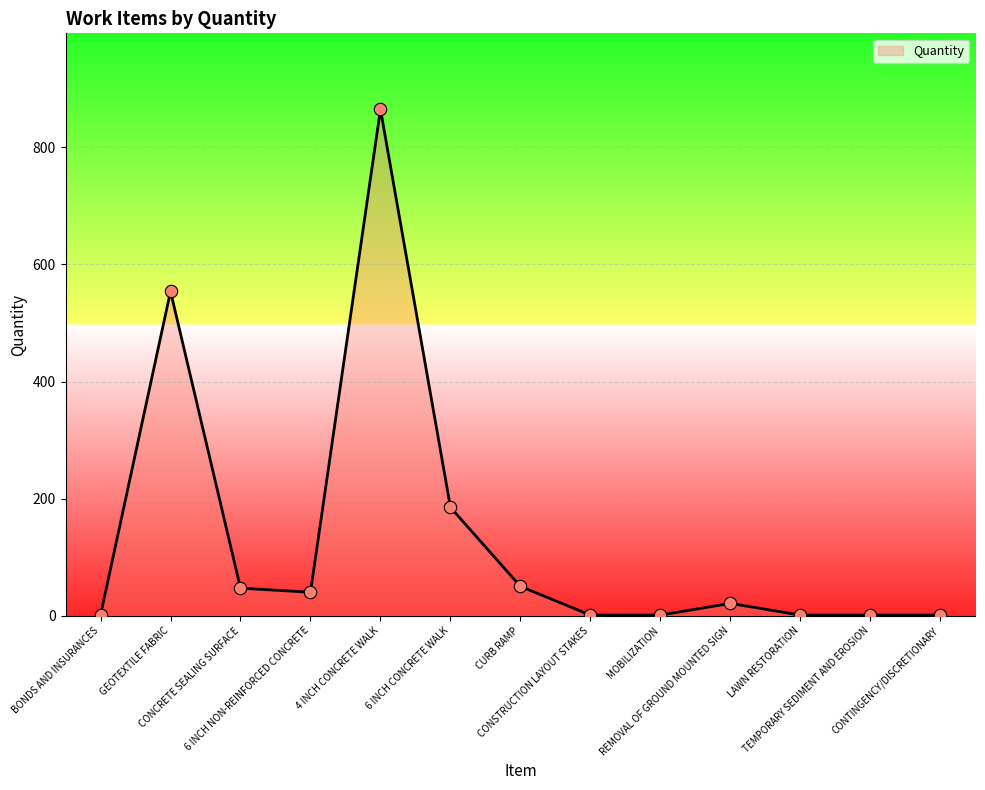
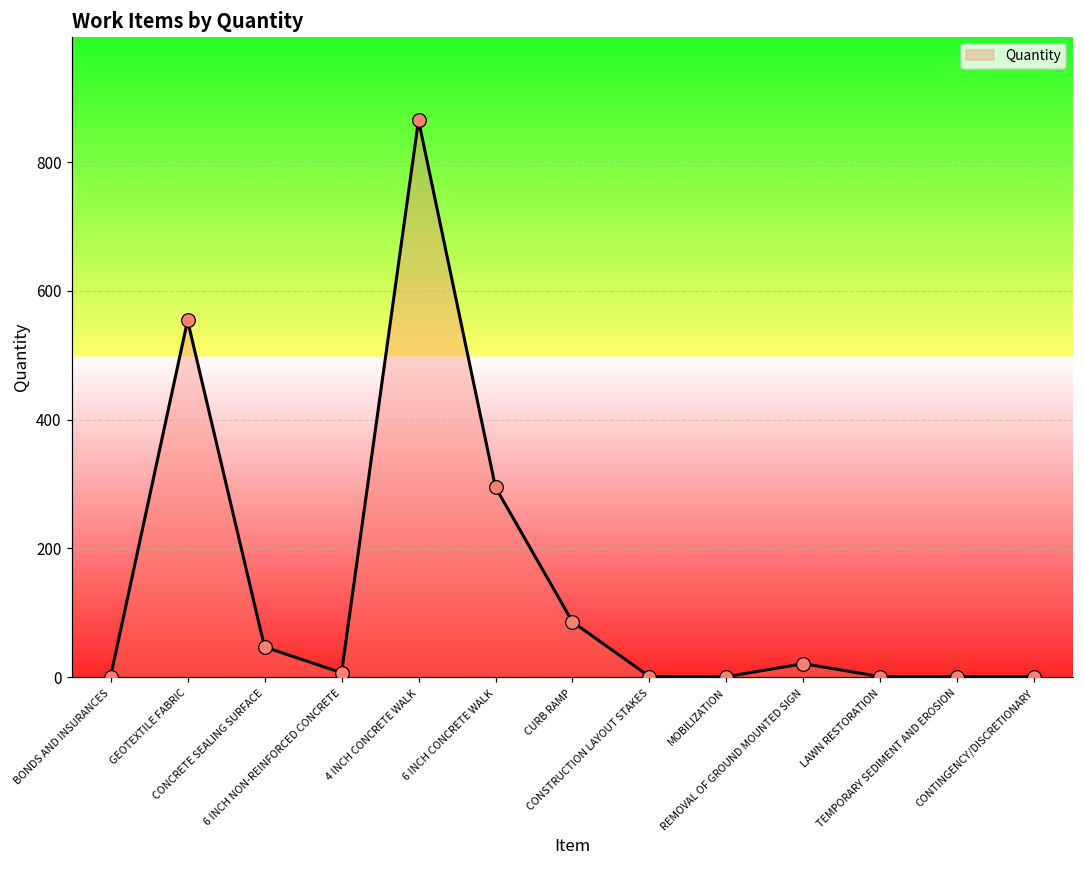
  {
    "BONDS AND INSURANCES": 0,
    "GEOTEXTILE FABRIC": 550,
    "CONCRETE SEALING SURFACE": 50,
-   "6 INCH NON-REINFORCED CONCRETE": 40,
+   "6 INCH NON-REINFORCED CONCRETE": 10,
    "4 INCH CONCRETE WALK": 870,
-   "6 INCH CONCRETE WALK": 190,
-   "CURB RAMP": 50,
+   "6 INCH CONCRETE WALK": 300,
+   "CURB RAMP": 90,
    "CONSTRUCTION LAYOUT STAKES": 0,
    "MOBILIZATION": 0,
    "REMOVAL OF GROUND MOUNTED SIGN": 20,
    "LAWN RESTORATION": 0,
    "TEMPORARY SEDIMENT AND EROSION": 0,
    "CONTINGENCY/DISCRETIONARY": 0
  }
